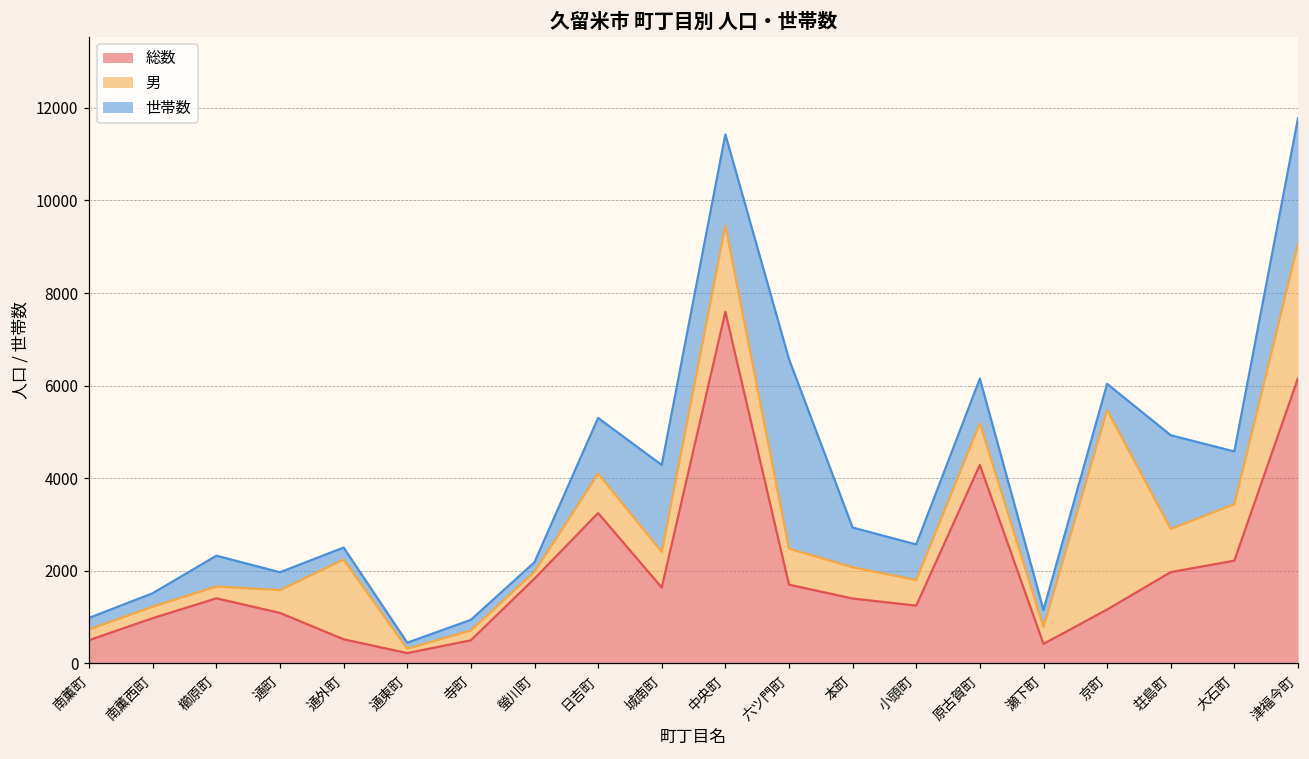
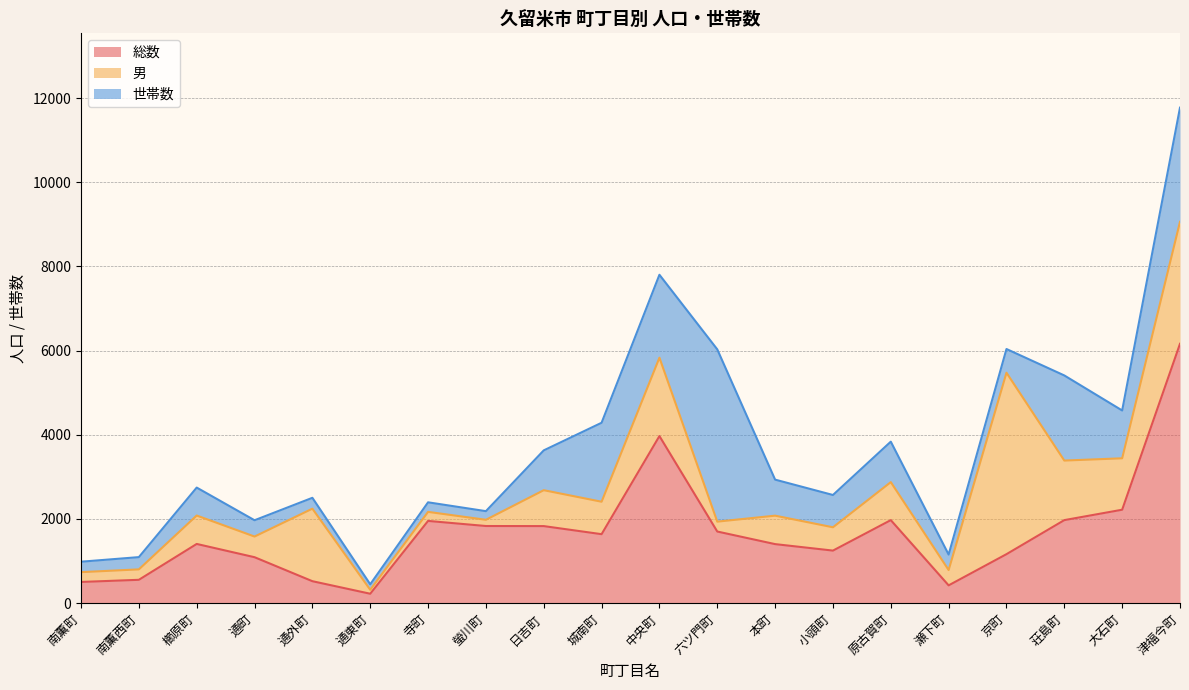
  {
    "総数": {
      "南薫町": 500,
-     "南薫西町": 1000,
+     "南薫西町": 600,
      "櫛原町": 1400,
      "通町": 1100,
      "通外町": 500,
      "通東町": 200,
-     "寺町": 500,
+     "寺町": 2000,
      "螢川町": 1800,
-     "日吉町": 3200,
+     "日吉町": 1800,
      "城南町": 1600,
-     "中央町": 7600,
+     "中央町": 4000,
      "六ツ門町": 1700,
      "本町": 1400,
      "小頭町": 1200,
-     "原古賀町": 4300,
+     "原古賀町": 2000,
      "瀬下町": 400,
      "京町": 1200,
      "荘島町": 2000,
      "大石町": 2200,
      "津福今町": 6200
    },
    "男": {
      "南薫町": 200,
      "南薫西町": 200,
-     "櫛原町": 300,
+     "櫛原町": 700,
      "通町": 500,
      "通外町": 1700,
      "通東町": 100,
      "寺町": 200,
      "螢川町": 100,
      "日吉町": 900,
      "城南町": 800,
      "中央町": 1900,
-     "六ツ門町": 800,
+     "六ツ門町": 200,
      "本町": 700,
      "小頭町": 600,
      "原古賀町": 900,
      "瀬下町": 400,
      "京町": 4300,
-     "荘島町": 900,
+     "荘島町": 1400,
      "大石町": 1200,
      "津福今町": 2900
    },
    "世帯数": {
      "南薫町": 200,
      "南薫西町": 300,
      "櫛原町": 700,
      "通町": 400,
      "通外町": 300,
      "通東町": 100,
      "寺町": 200,
      "螢川町": 200,
-     "日吉町": 1200,
+     "日吉町": 900,
      "城南町": 1900,
      "中央町": 2000,
      "六ツ門町": 4100,
      "本町": 900,
      "小頭町": 800,
      "原古賀町": 1000,
      "瀬下町": 400,
      "京町": 600,
      "荘島町": 2000,
      "大石町": 1100,
      "津福今町": 2700
    }
  }
